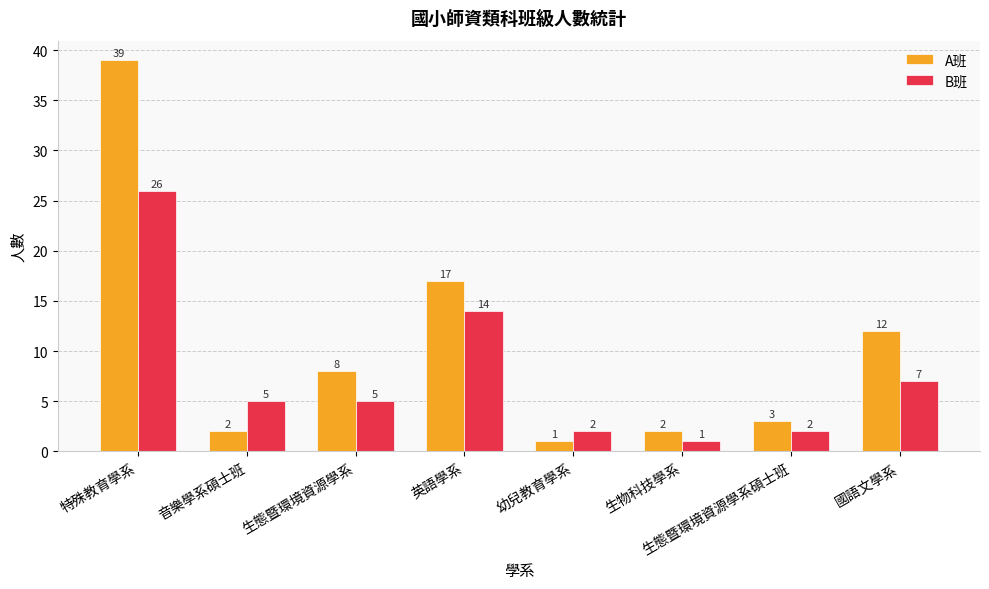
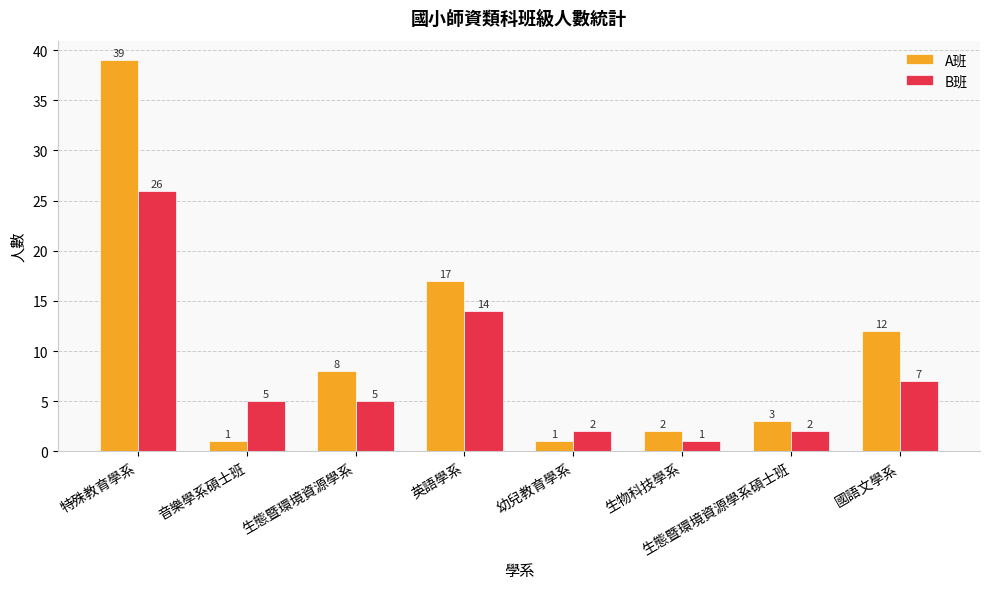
  {
    "A班": {
      "特殊教育學系": 39,
-     "音樂學系碩士班": 2,
+     "音樂學系碩士班": 1,
      "生態暨環境資源學系": 8,
      "英語學系": 17,
      "幼兒教育學系": 1,
      "生物科技學系": 2,
      "生態暨環境資源學系碩士班": 3,
      "國語文學系": 12
    },
    "B班": {
      "特殊教育學系": 26,
      "音樂學系碩士班": 5,
      "生態暨環境資源學系": 5,
      "英語學系": 14,
      "幼兒教育學系": 2,
      "生物科技學系": 1,
      "生態暨環境資源學系碩士班": 2,
      "國語文學系": 7
    }
  }
